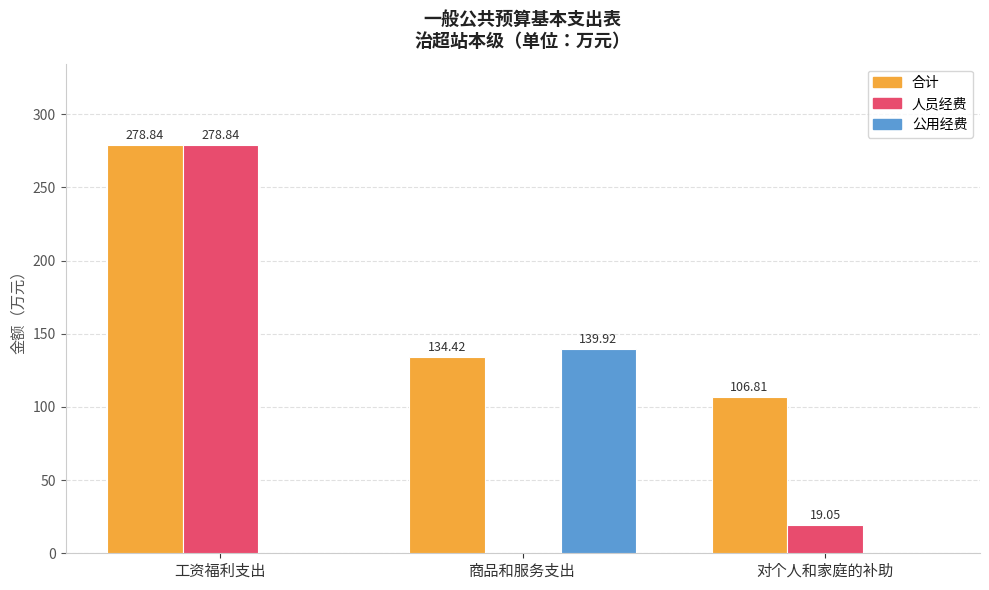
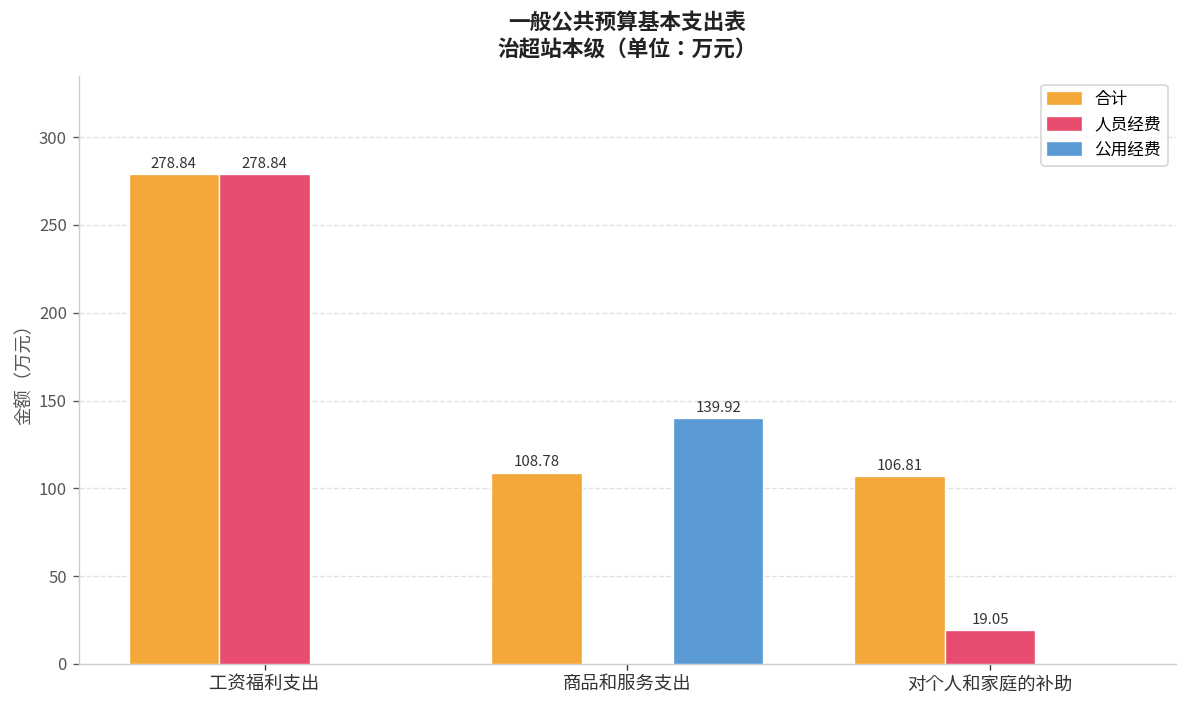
  {
    "合计": {
      "工资福利支出": 278.84,
-     "商品和服务支出": 134.42,
+     "商品和服务支出": 108.78,
      "对个人和家庭的补助": 106.81
    },
    "人员经费": {
      "工资福利支出": 278.84,
      "对个人和家庭的补助": 19.05
    },
    "公用经费": {
      "商品和服务支出": 139.92
    }
  }
